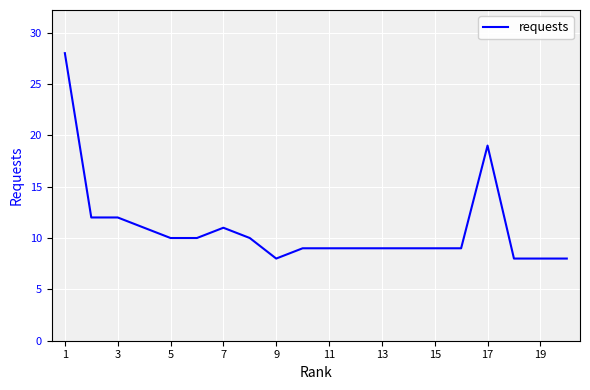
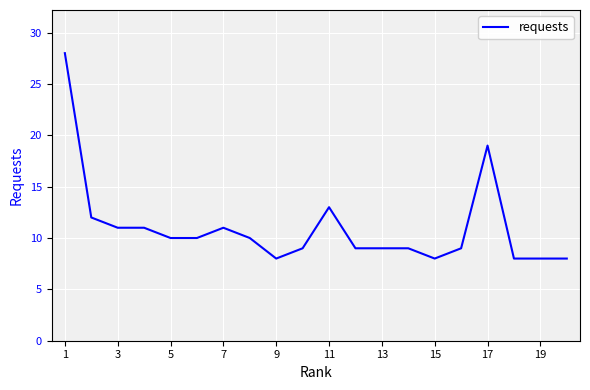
  {
    "1": 28,
-   "3": 12,
+   "3": 11,
    "5": 10,
    "7": 11,
    "9": 8,
-   "11": 9,
+   "11": 13,
    "13": 9,
-   "15": 9,
+   "15": 8,
    "17": 19,
    "19": 8
  }
